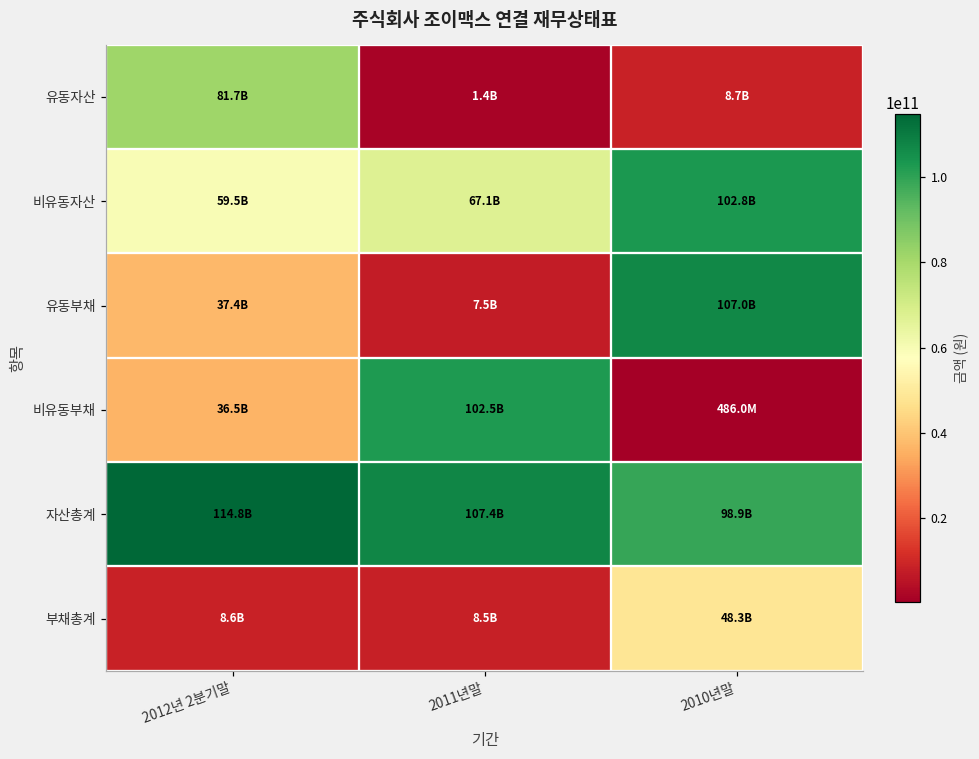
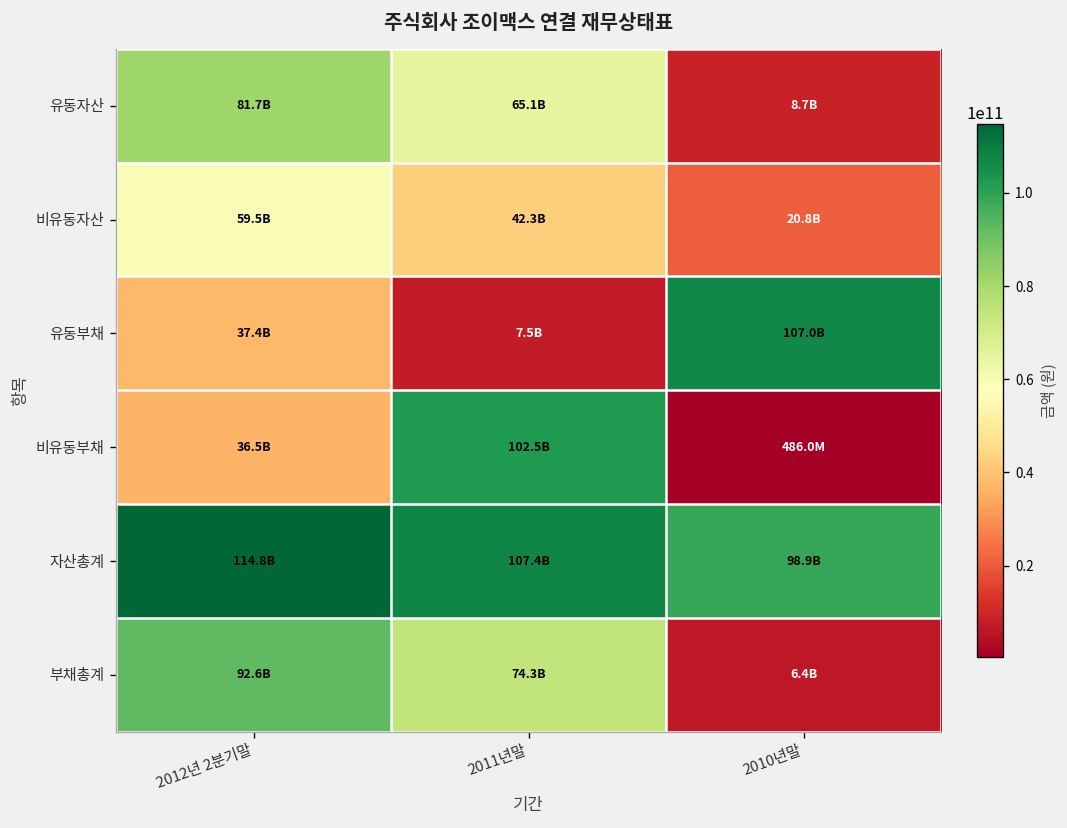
  {
    "유동자산": {
      "2012년 2분기말": "81.7B",
-     "2011년말": "1.4B",
+     "2011년말": "65.1B",
      "2010년말": "8.7B"
    },
    "비유동자산": {
      "2012년 2분기말": "59.5B",
-     "2011년말": "67.1B",
-     "2010년말": "102.8B"
+     "2011년말": "42.3B",
+     "2010년말": "20.8B"
    },
    "유동부채": {
      "2012년 2분기말": "37.4B",
      "2011년말": "7.5B",
      "2010년말": "107.0B"
    },
    "비유동부채": {
      "2012년 2분기말": "36.5B",
      "2011년말": "102.5B",
      "2010년말": "486.0M"
    },
    "자산총계": {
      "2012년 2분기말": "114.8B",
      "2011년말": "107.4B",
      "2010년말": "98.9B"
    },
    "부채총계": {
-     "2012년 2분기말": "8.6B",
-     "2011년말": "8.5B",
-     "2010년말": "48.3B"
+     "2012년 2분기말": "92.6B",
+     "2011년말": "74.3B",
+     "2010년말": "6.4B"
    }
  }
